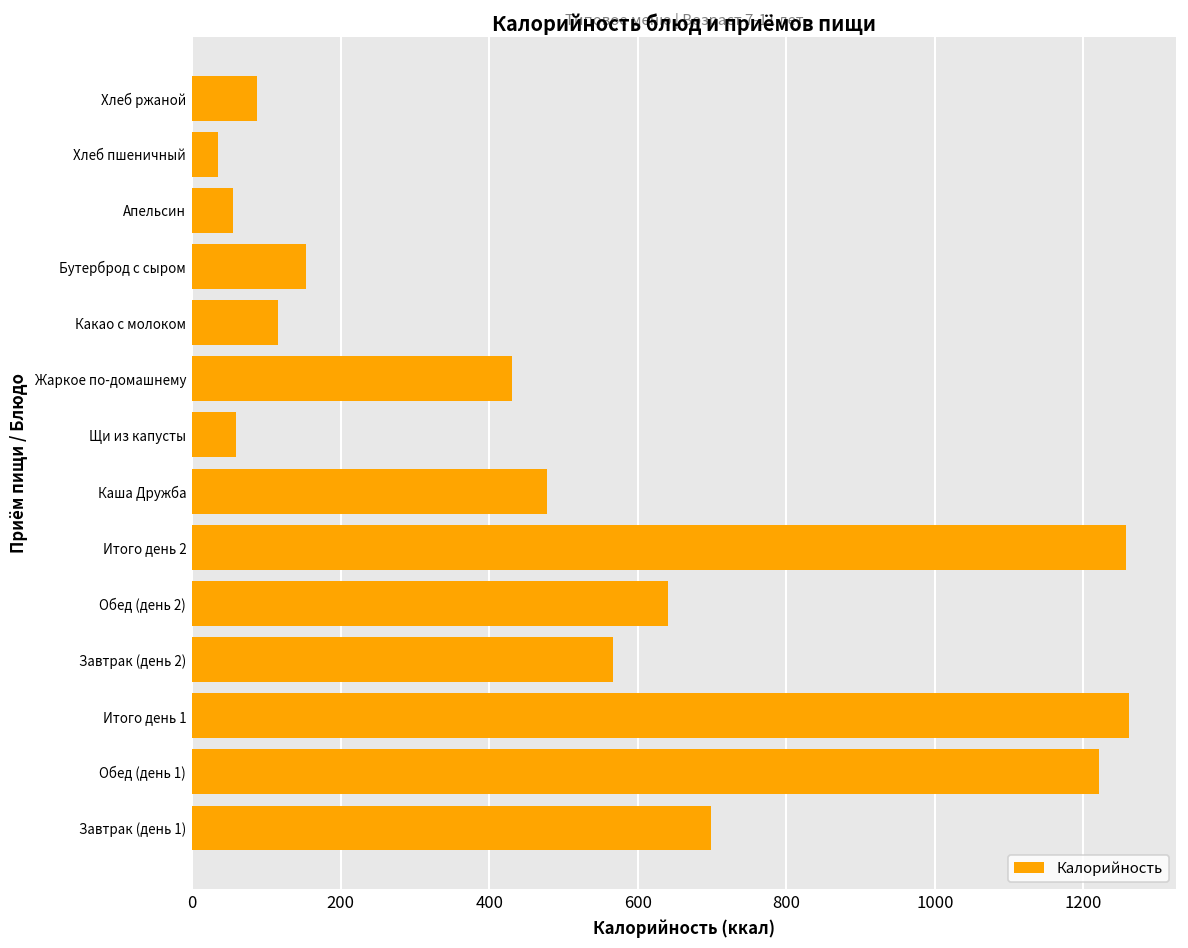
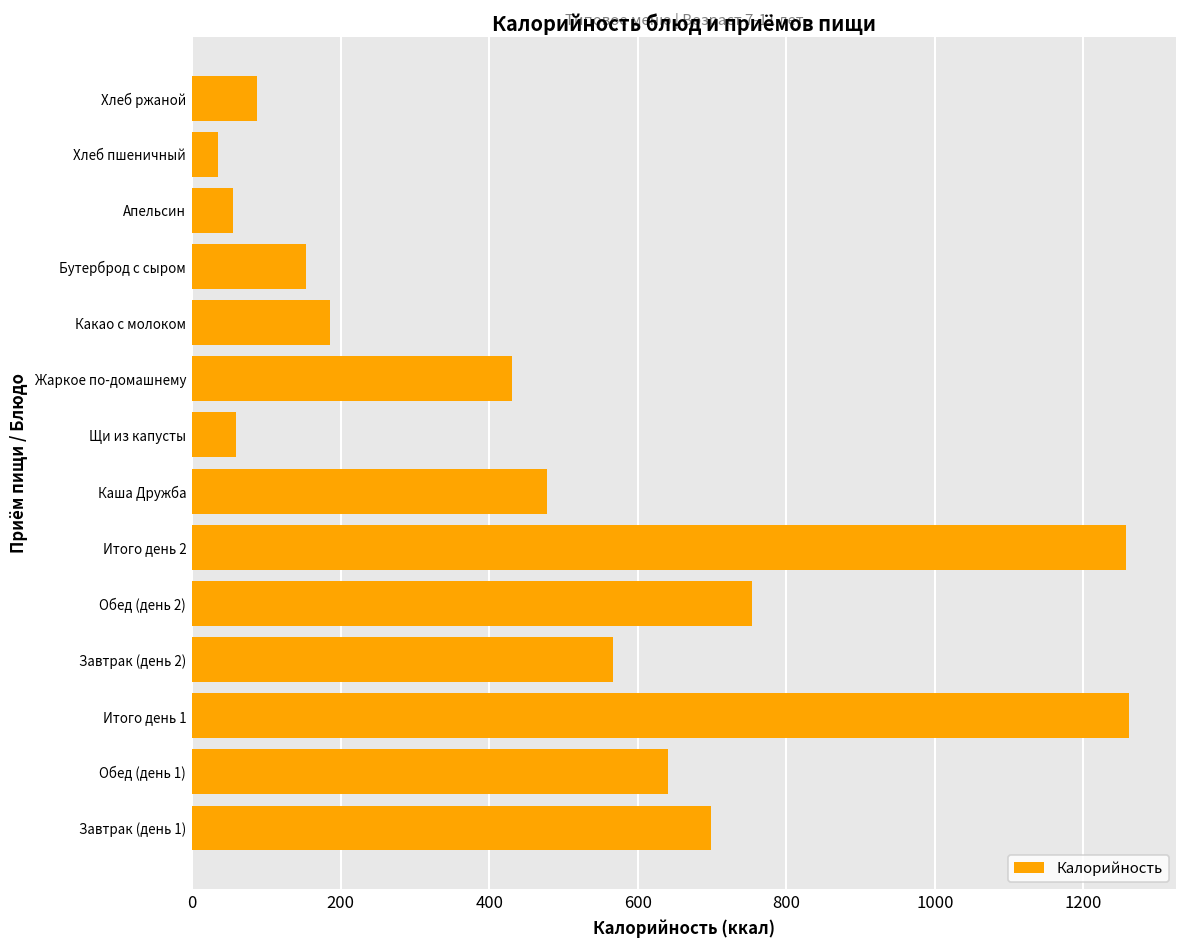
  {
    "Хлеб ржаной": 90,
    "Хлеб пшеничный": 40,
    "Апельсин": 50,
    "Бутерброд с сыром": 150,
-   "Какао с молоком": 120,
+   "Какао с молоком": 190,
    "Жаркое по-домашнему": 430,
    "Щи из капусты": 60,
    "Каша Дружба": 480,
    "Итого день 2": 1260,
-   "Обед (день 2)": 640,
+   "Обед (день 2)": 750,
    "Завтрак (день 2)": 570,
    "Итого день 1": 1260,
-   "Обед (день 1)": 1220,
+   "Обед (день 1)": 640,
    "Завтрак (день 1)": 700
  }
